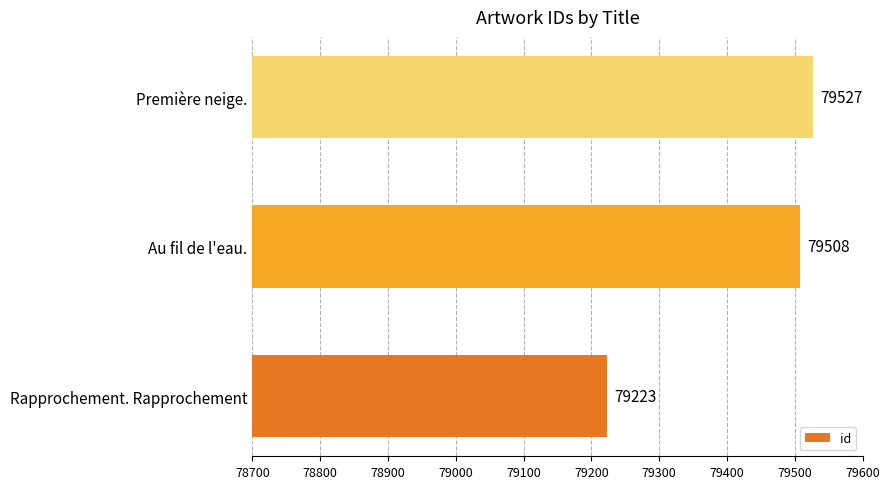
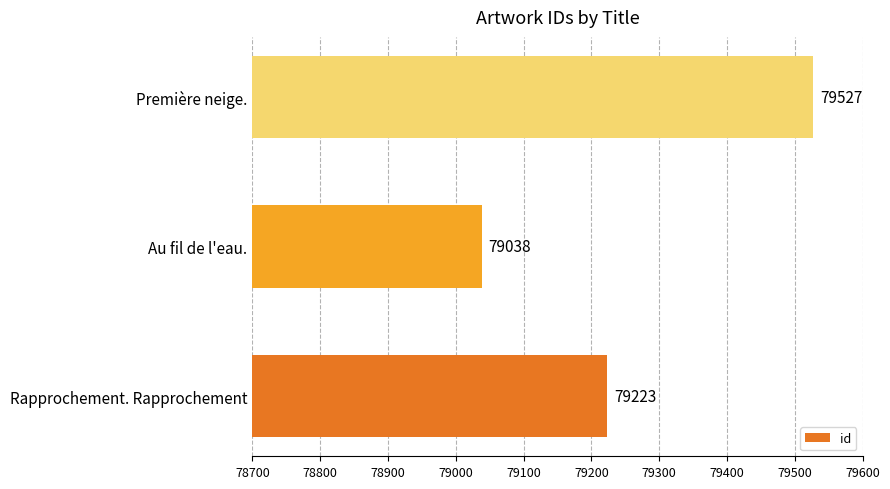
  {
    "Première neige.": 79527,
-   "Au fil de l'eau.": 79508,
+   "Au fil de l'eau.": 79038,
    "Rapprochement. Rapprochement": 79223
  }
